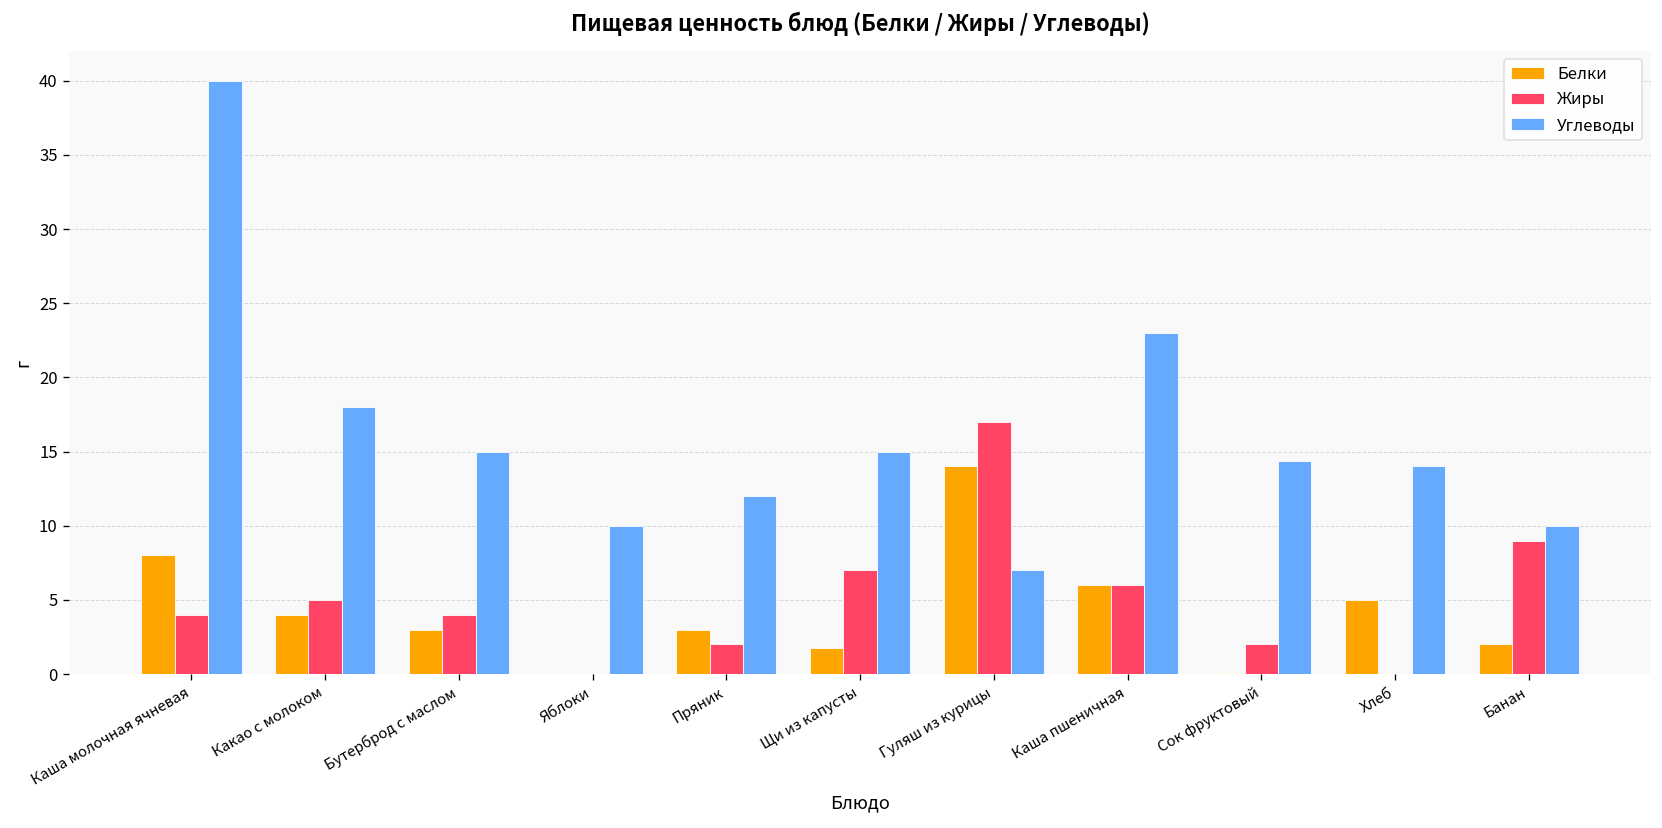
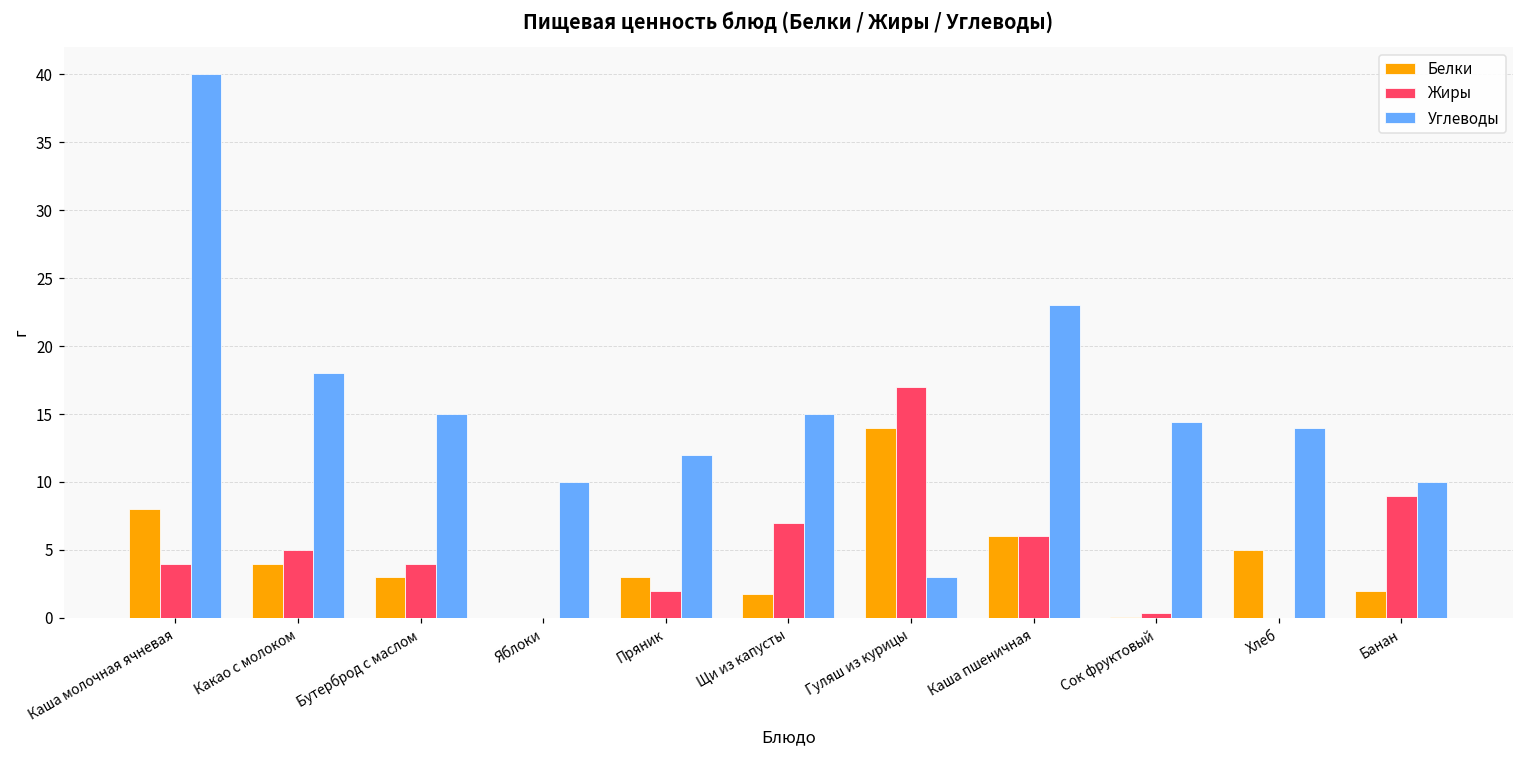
  {
    "Белки": {
      "Каша молочная ячневая": 8.0,
      "Какао с молоком": 4.0,
      "Бутерброд с маслом": 3.0,
      "Яблоки": 0.0,
      "Пряник": 3.0,
      "Щи из капусты": 1.8,
      "Гуляш из курицы": 14.0,
      "Каша пшеничная": 6.0,
      "Хлеб": 5.0,
      "Банан": 2.0
    },
    "Жиры": {
      "Каша молочная ячневая": 4.0,
      "Какао с молоком": 5.0,
      "Бутерброд с маслом": 4.0,
      "Яблоки": 0.0,
      "Пряник": 2.0,
      "Щи из капусты": 7.0,
      "Гуляш из курицы": 17.0,
      "Каша пшеничная": 6.0,
-     "Сок фруктовый": 2.0,
+     "Сок фруктовый": 0.4,
      "Хлеб": 0.0,
      "Банан": 9.0
    },
    "Углеводы": {
      "Каша молочная ячневая": 40,
      "Какао с молоком": 18,
      "Бутерброд с маслом": 15,
      "Яблоки": 10,
      "Пряник": 12,
      "Щи из капусты": 15,
-     "Гуляш из курицы": 7,
+     "Гуляш из курицы": 3,
      "Каша пшеничная": 23,
      "Сок фруктовый": 14.4,
      "Хлеб": 14,
      "Банан": 10
    }
  }
